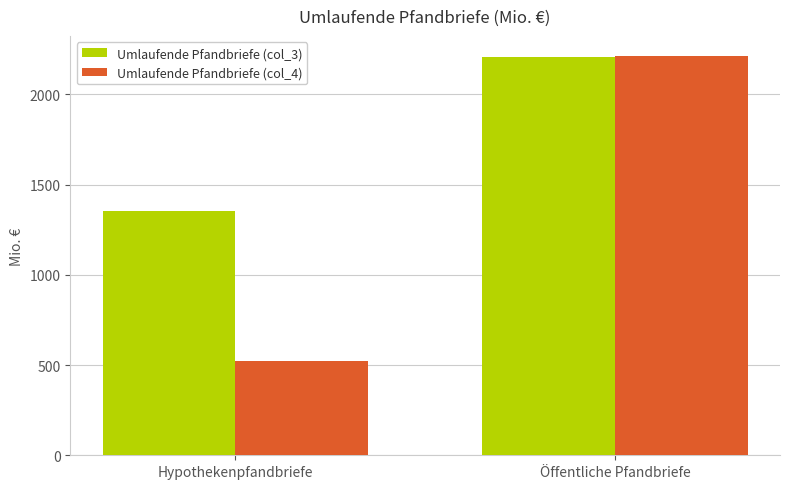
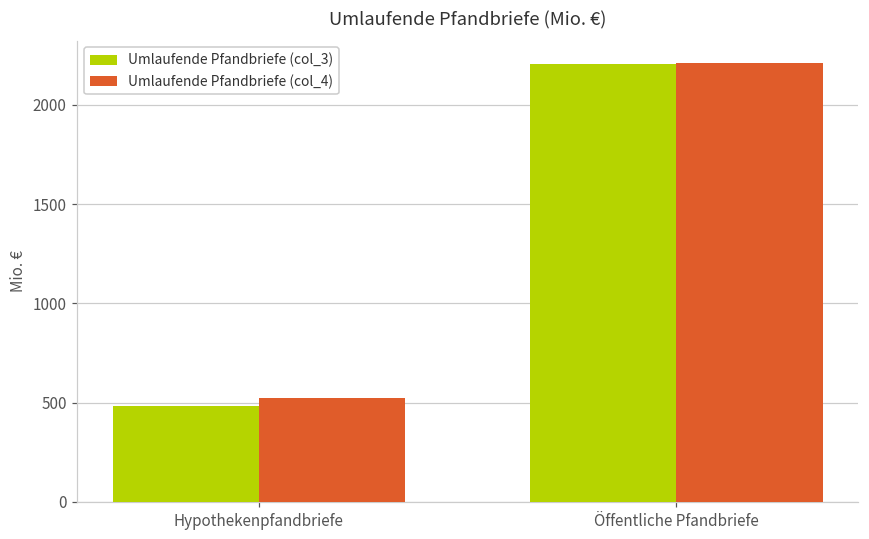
  {
    "Umlaufende Pfandbriefe (col_3)": {
-     "Hypothekenpfandbriefe": 1350,
+     "Hypothekenpfandbriefe": 480,
      "Öffentliche Pfandbriefe": 2210
    },
    "Umlaufende Pfandbriefe (col_4)": {
      "Hypothekenpfandbriefe": 520,
      "Öffentliche Pfandbriefe": 2210
    }
  }
